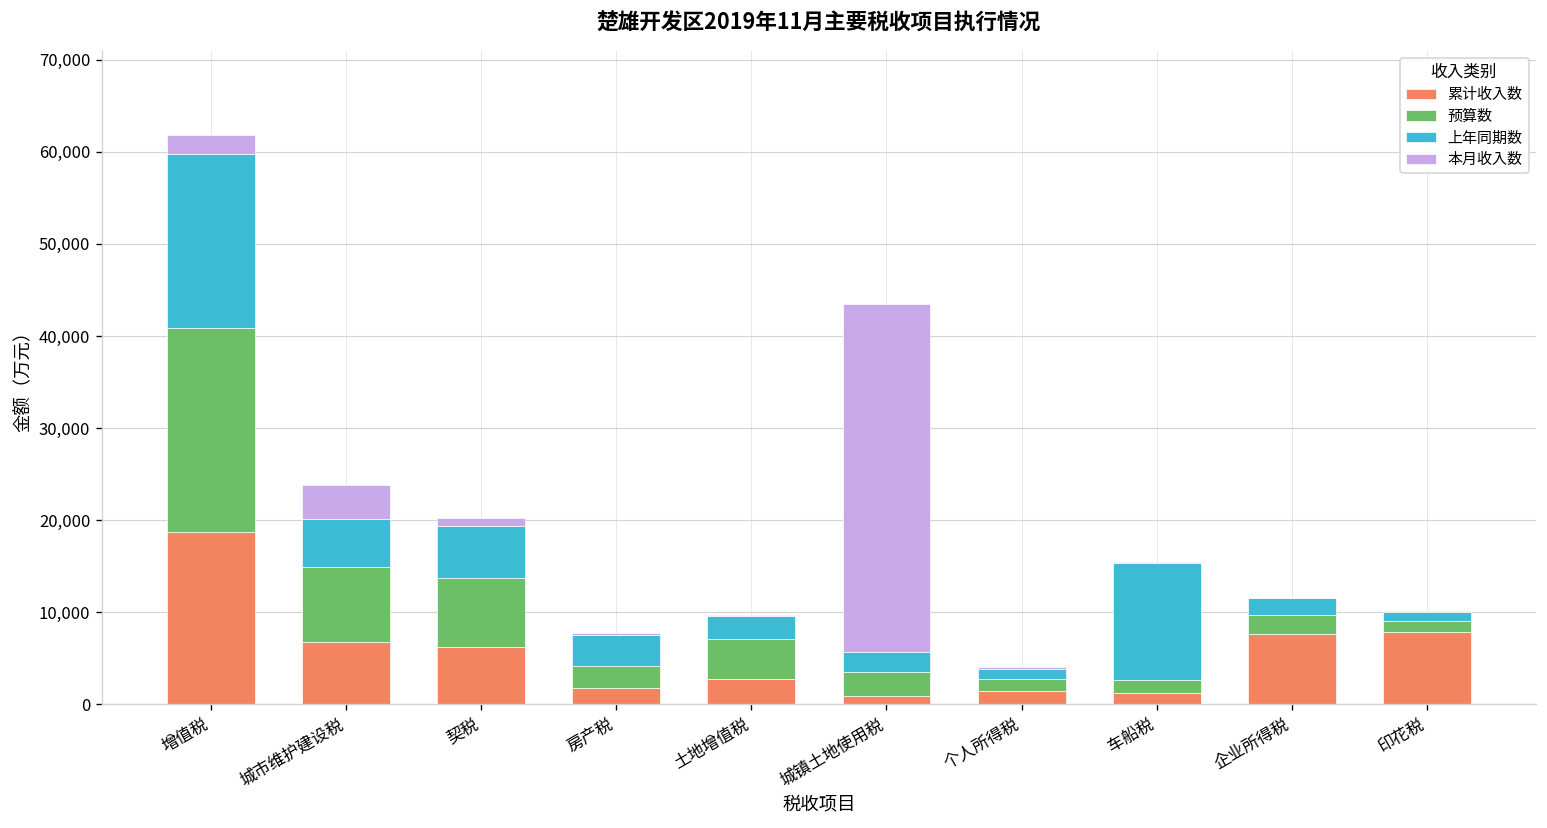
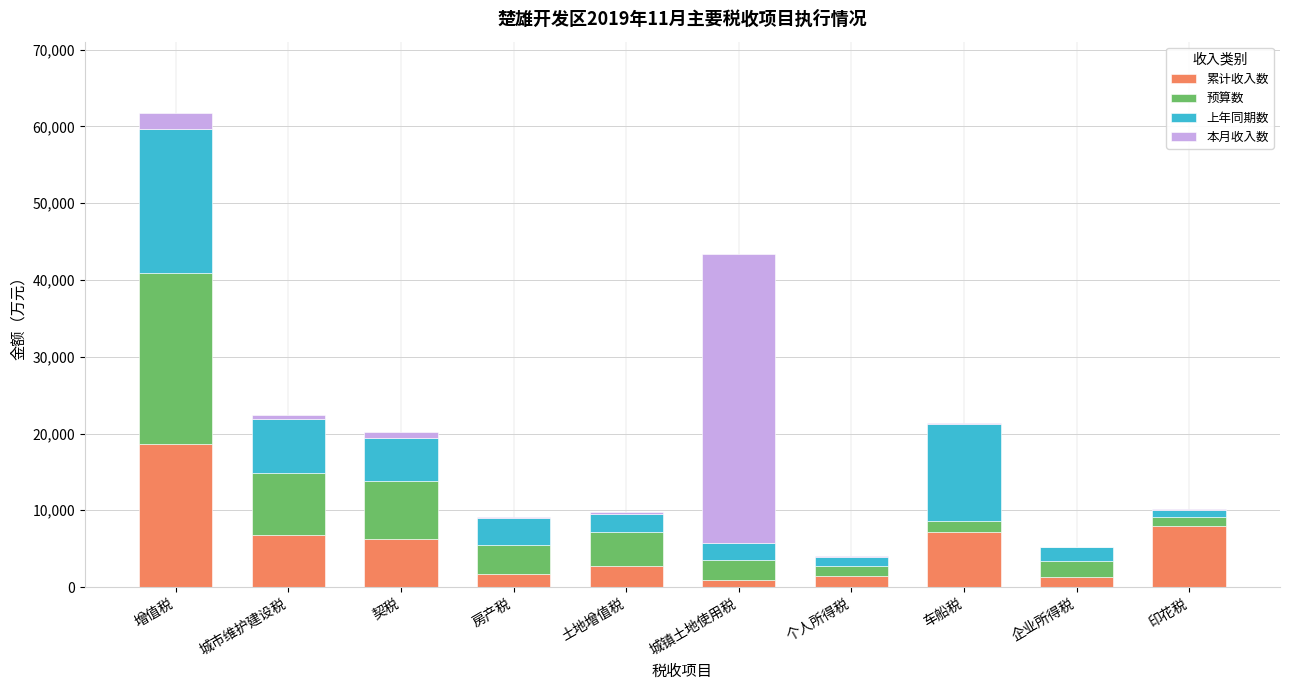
  {
    "累计收入数": {
      "增值税": "19,000",
      "城市维护建设税": "7,000",
      "契税": "6,000",
      "房产税": "2,000",
      "土地增值税": "3,000",
      "城镇土地使用税": "1,000",
      "个人所得税": "1,000",
-     "车船税": "1,000",
-     "企业所得税": "8,000",
+     "车船税": "7,000",
+     "企业所得税": "1,000",
      "印花税": "8,000"
    },
    "预算数": {
      "增值税": "22,000",
      "城市维护建设税": "8,000",
      "契税": "8,000",
-     "房产税": "2,000",
+     "房产税": "4,000",
      "土地增值税": "4,000",
      "城镇土地使用税": "3,000",
      "个人所得税": "1,000",
      "车船税": "1,000",
      "企业所得税": "2,000",
      "印花税": "1,000"
    },
    "上年同期数": {
      "增值税": "19,000",
-     "城市维护建设税": "5,000",
+     "城市维护建设税": "7,000",
      "契税": "6,000",
      "房产税": "3,000",
      "土地增值税": "2,000",
      "城镇土地使用税": "2,000",
      "个人所得税": "1,000",
      "车船税": "13,000",
      "企业所得税": "2,000",
      "印花税": "1,000"
    },
    "本月收入数": {
      "增值税": "2,000",
-     "城市维护建设税": "4,000",
+     "城市维护建设税": "1,000",
      "契税": "1,000",
      "城镇土地使用税": "38,000"
    }
  }
